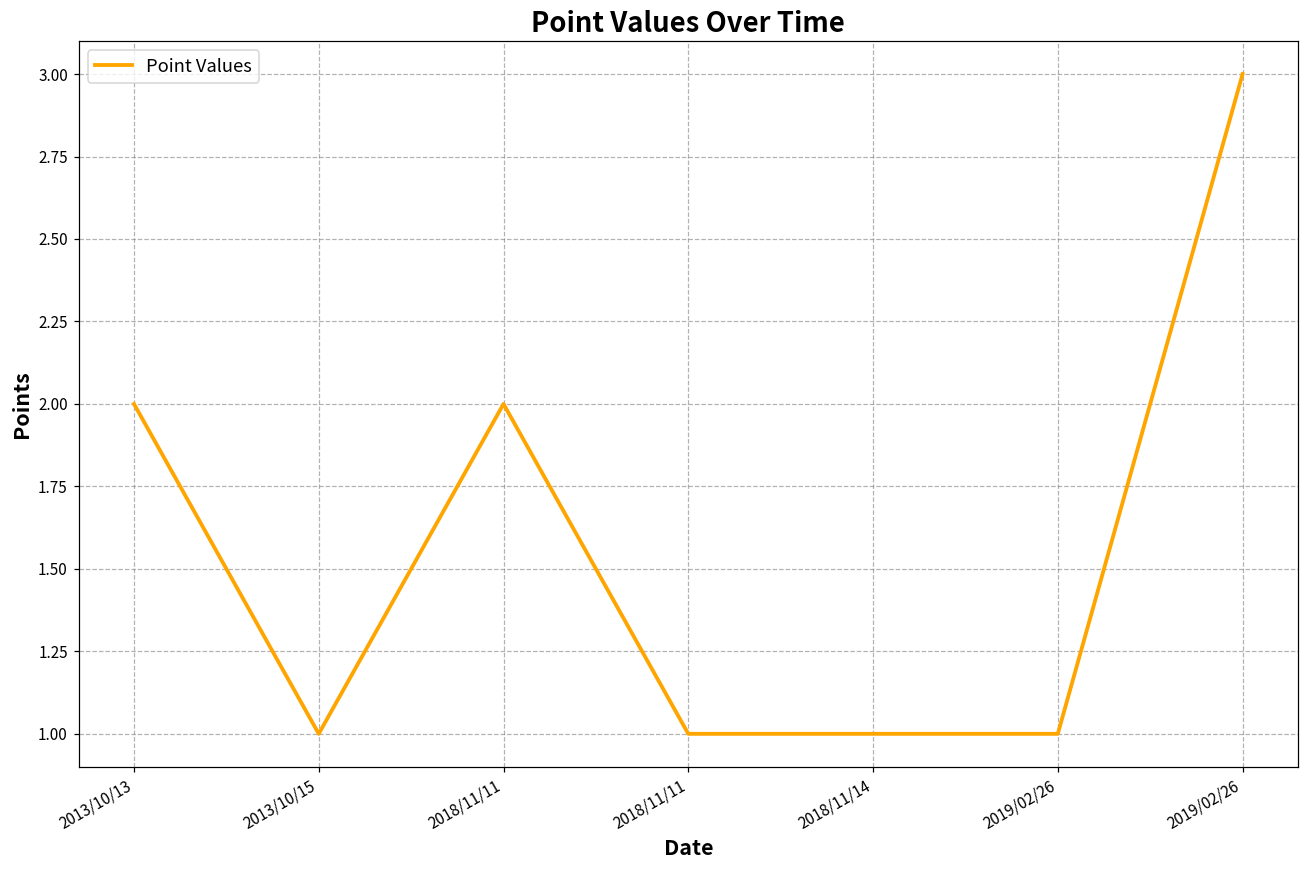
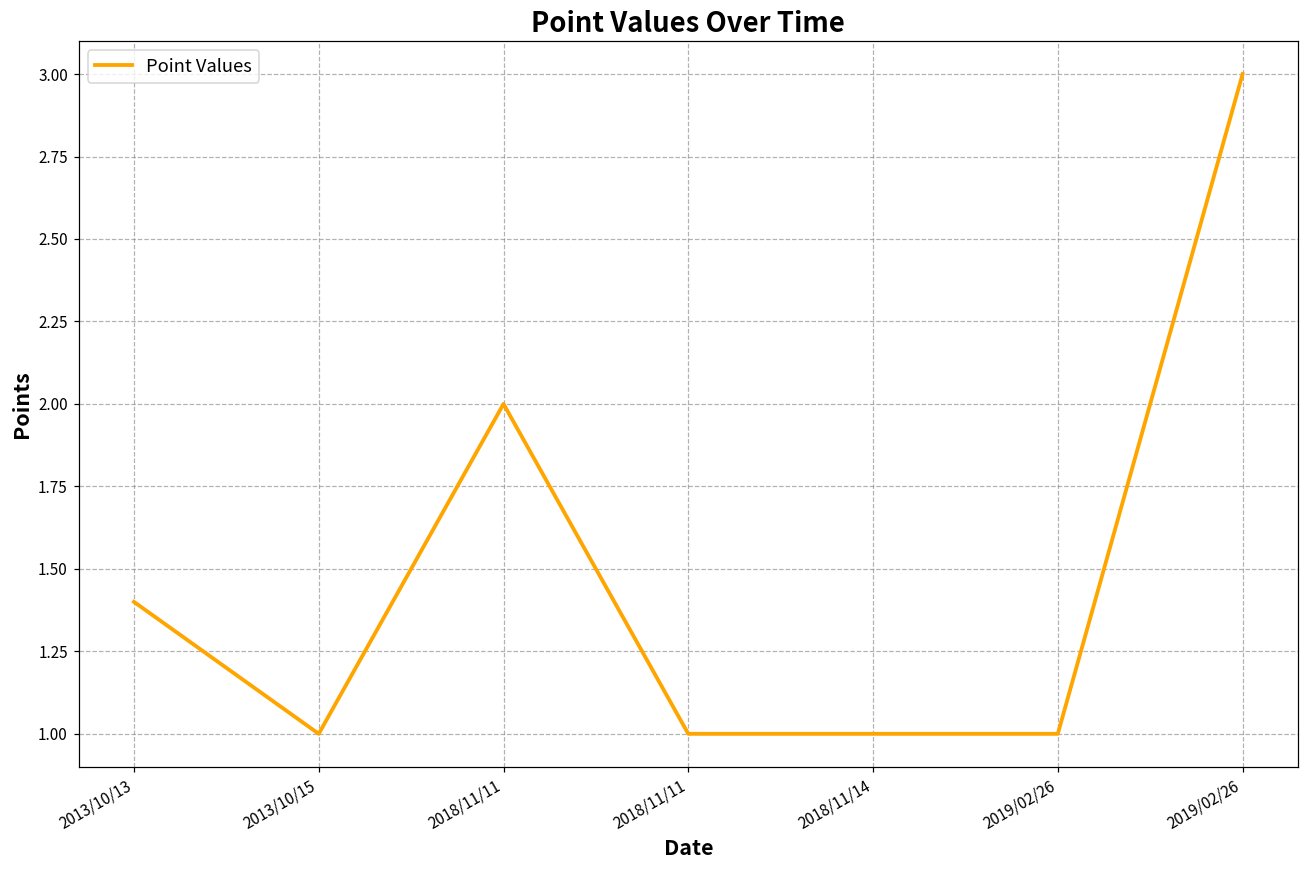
  {
-   "2013/10/13": 2.0,
+   "2013/10/13": 1.4,
    "2013/10/15": 1.0,
    "2018/11/14": 1.0
  }
